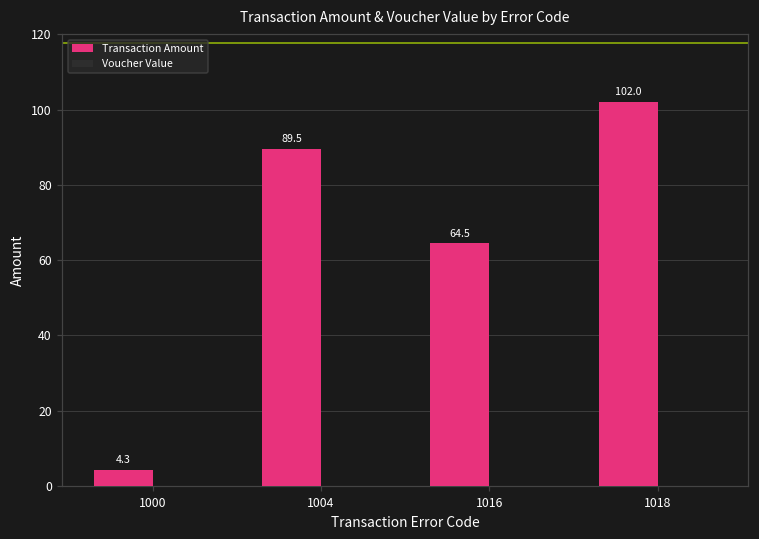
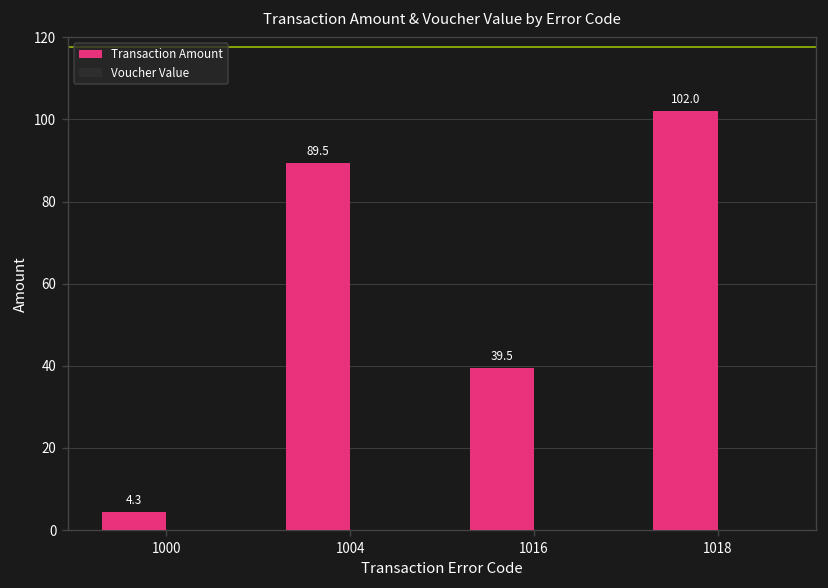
  {
    "Transaction Amount": {
      "1000": 4.3,
      "1004": 89.5,
-     "1016": 64.5,
+     "1016": 39.5,
      "1018": 102.0
    },
    "Voucher Value": {
      "1000": 0,
      "1004": 0,
      "1016": 0,
      "1018": 0
    }
  }
